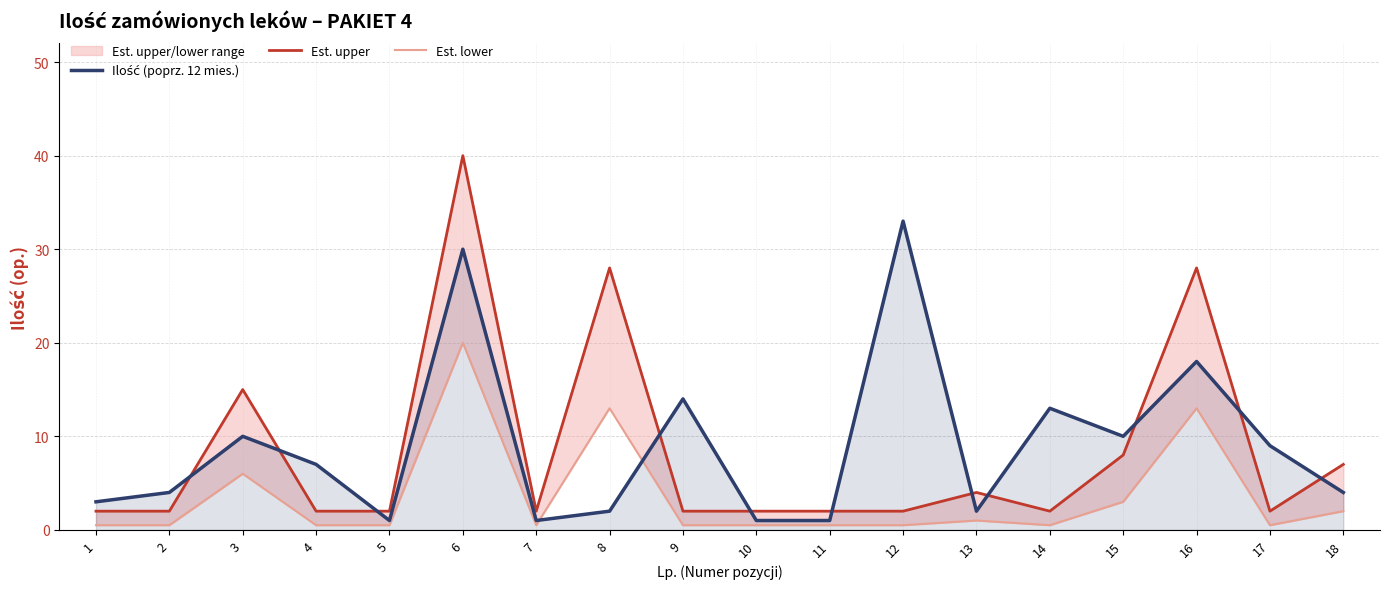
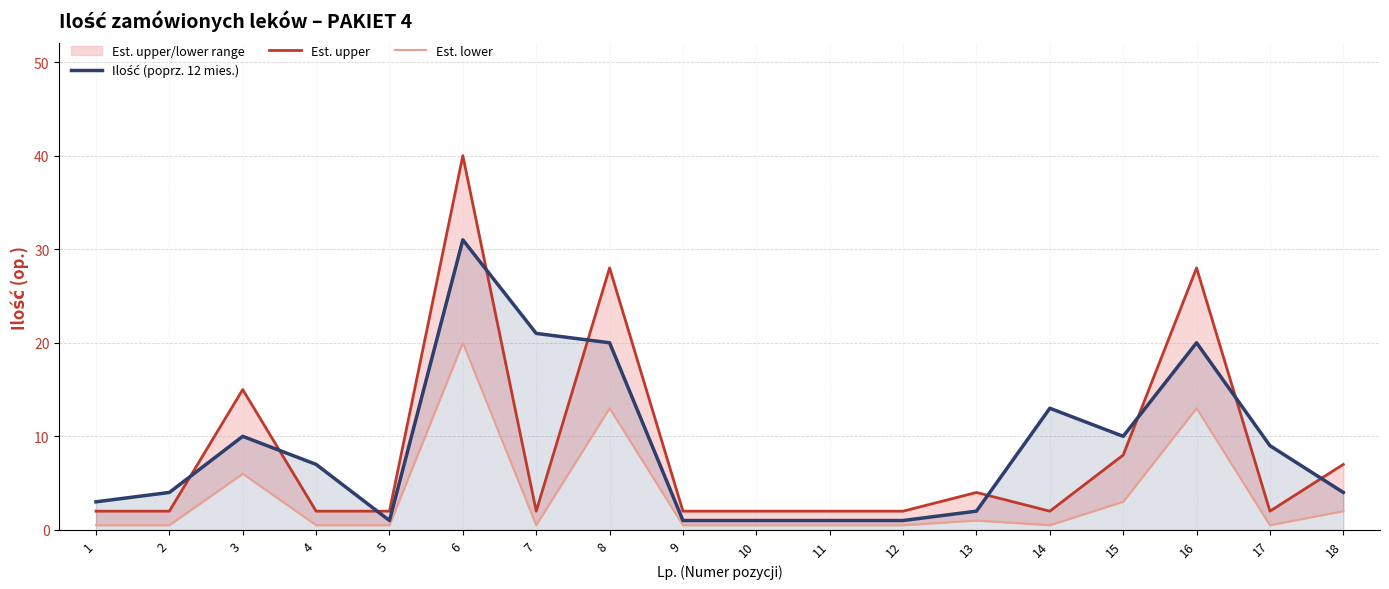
  {
    "Ilość (poprz. 12 mies.)": {
      "1": 3,
      "2": 4,
      "3": 10,
      "4": 7,
      "5": 1,
-     "6": 30,
-     "7": 1,
-     "8": 2,
-     "9": 14,
+     "6": 31,
+     "7": 21,
+     "8": 20,
+     "9": 1,
      "10": 1,
      "11": 1,
-     "12": 33,
+     "12": 1,
      "13": 2,
      "14": 13,
      "15": 10,
-     "16": 18,
+     "16": 20,
      "17": 9,
      "18": 4
    }
  }
